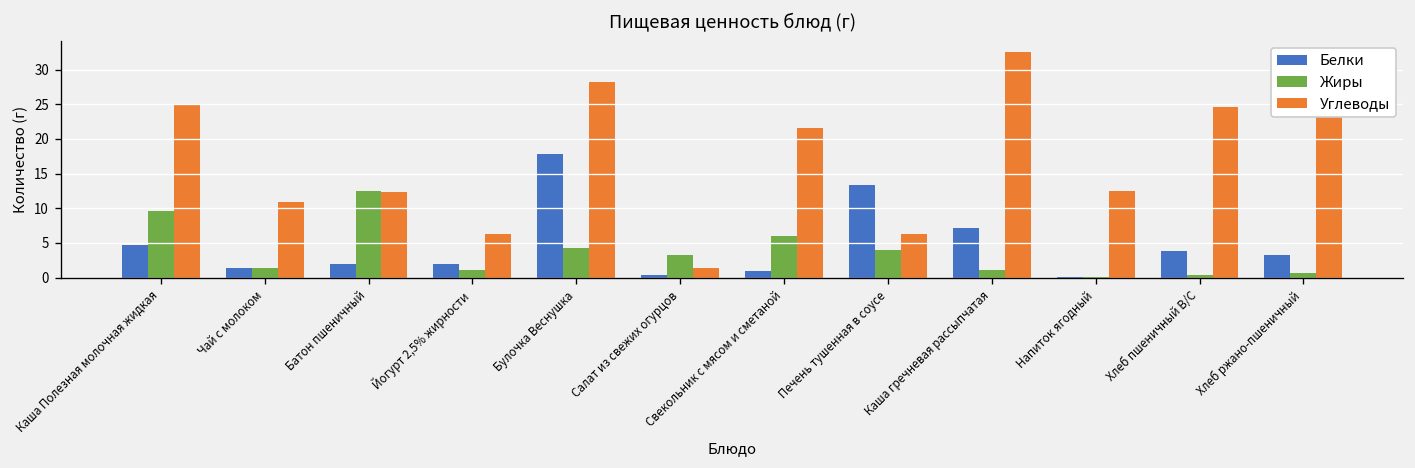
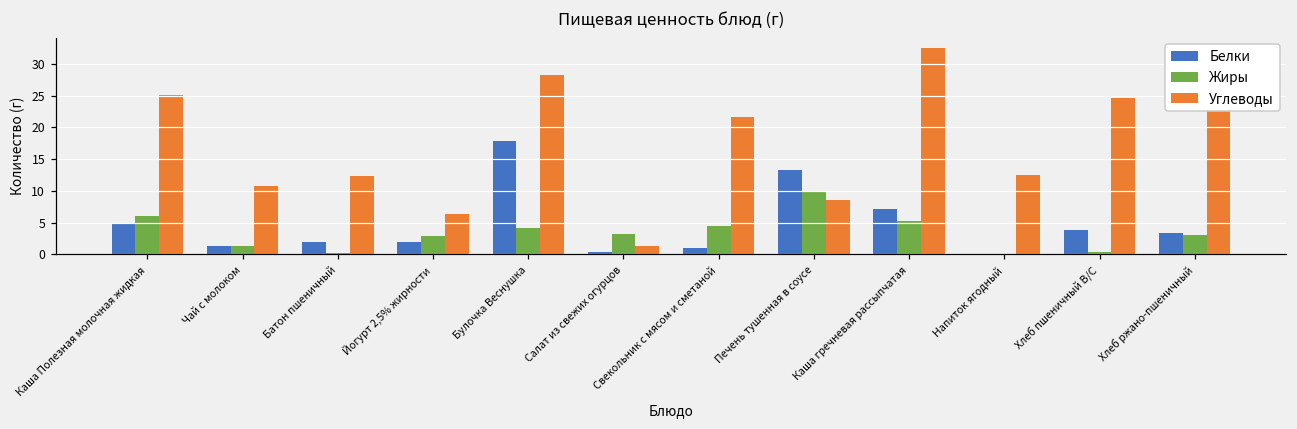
  {
    "Белки": {
      "Каша Полезная молочная жидкая": 5,
      "Чай с молоком": 1,
      "Батон пшеничный": 2,
      "Йогурт 2,5% жирности": 2,
      "Булочка Веснушка": 18,
      "Салат из свежих огурцов": 0,
      "Свекольник с мясом и сметаной": 1,
      "Печень тушенная в соусе": 13,
      "Каша гречневая рассыпчатая": 7,
      "Хлеб пшеничный В/С": 4,
      "Хлеб ржано-пшеничный": 3
    },
    "Жиры": {
-     "Каша Полезная молочная жидкая": 10,
+     "Каша Полезная молочная жидкая": 6,
      "Чай с молоком": 1,
-     "Батон пшеничный": 12,
-     "Йогурт 2,5% жирности": 1,
+     "Батон пшеничный": 0,
+     "Йогурт 2,5% жирности": 3,
      "Булочка Веснушка": 4,
      "Салат из свежих огурцов": 3,
-     "Свекольник с мясом и сметаной": 6,
-     "Печень тушенная в соусе": 4,
-     "Каша гречневая рассыпчатая": 1,
-     "Хлеб ржано-пшеничный": 1
+     "Свекольник с мясом и сметаной": 4,
+     "Печень тушенная в соусе": 10,
+     "Каша гречневая рассыпчатая": 5,
+     "Хлеб ржано-пшеничный": 3
    },
    "Углеводы": {
      "Каша Полезная молочная жидкая": 25,
      "Чай с молоком": 11,
      "Батон пшеничный": 12,
      "Йогурт 2,5% жирности": 6,
      "Булочка Веснушка": 28,
      "Салат из свежих огурцов": 1,
      "Свекольник с мясом и сметаной": 22,
-     "Печень тушенная в соусе": 6,
+     "Печень тушенная в соусе": 9,
      "Каша гречневая рассыпчатая": 33,
      "Напиток ягодный": 12,
      "Хлеб пшеничный В/С": 25
    }
  }
